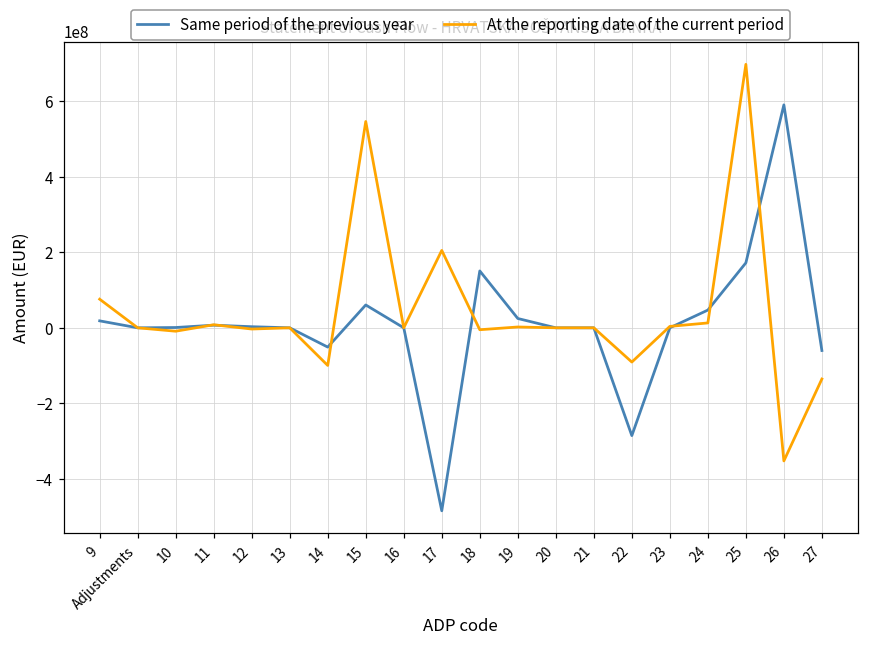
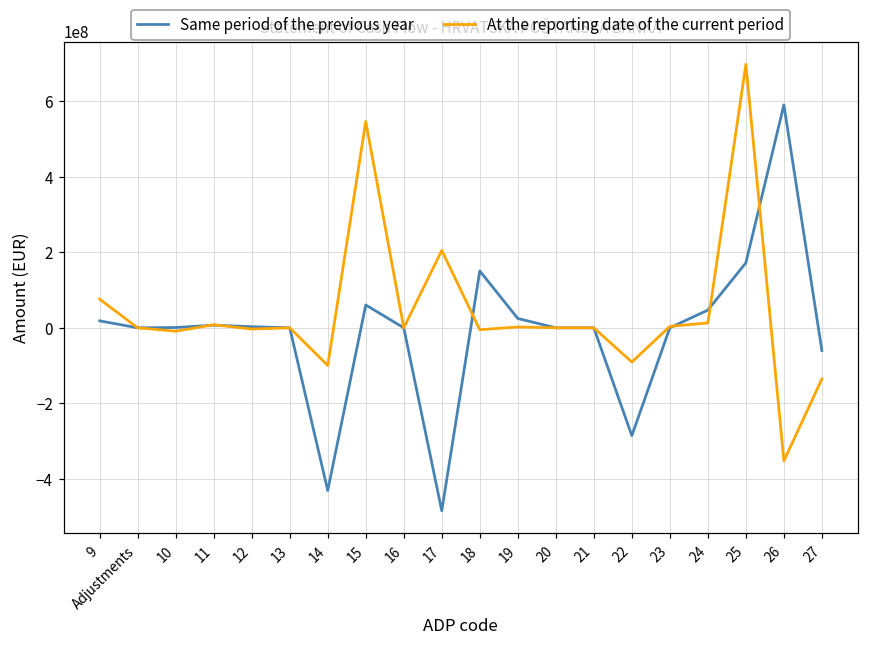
  {
    "Same period of the previous year": {
      "9": 20000000,
      "10": 0,
-     "14": -50000000,
+     "14": -430000000,
      "15": 60000000,
      "17": -480000000,
      "18": 150000000,
      "19": 20000000,
      "22": -290000000,
      "24": 50000000,
      "25": 170000000,
      "26": 590000000,
      "27": -60000000
    },
    "At the reporting date of the current period": {
      "9": 80000000,
      "10": -10000000,
      "14": -100000000,
      "15": 550000000,
      "17": 210000000,
      "18": -10000000,
      "19": 0,
      "22": -90000000,
      "24": 10000000,
      "25": 700000000,
      "26": -350000000,
      "27": -140000000
    }
  }
